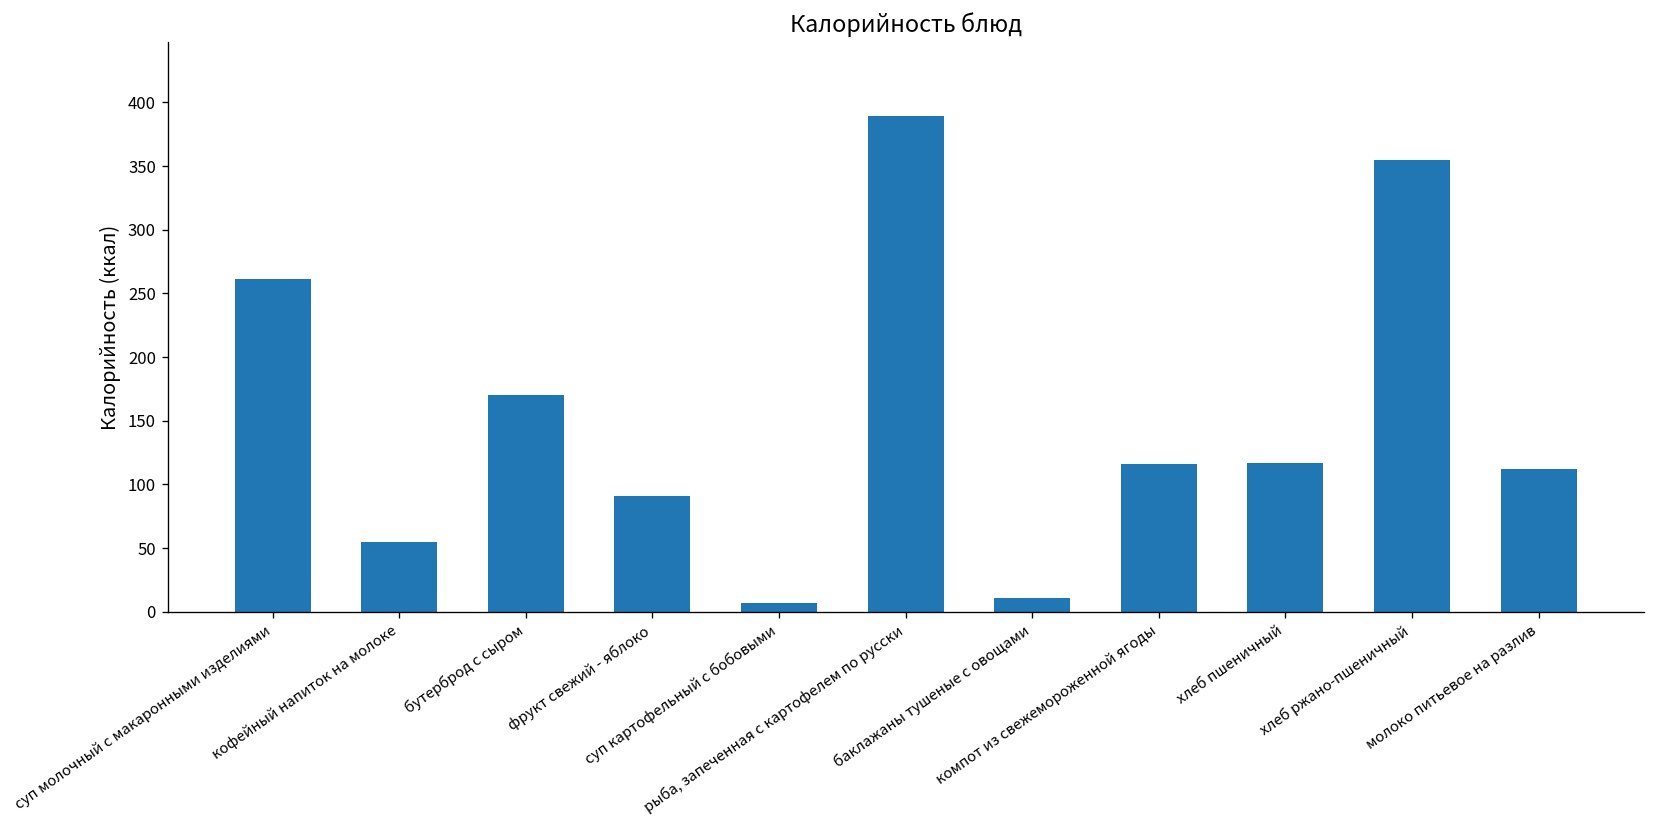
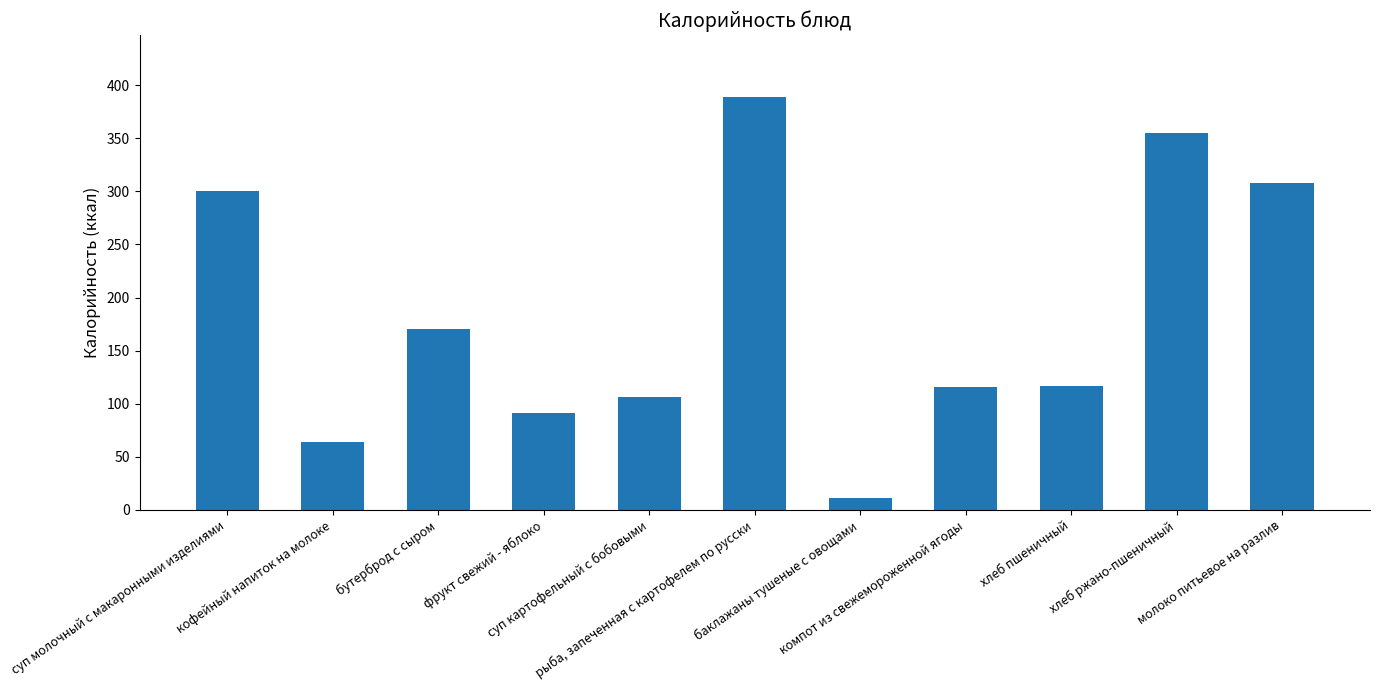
  {
-   "суп молочный с макаронными изделиями": 261,
-   "кофейный напиток на молоке": 55,
+   "суп молочный с макаронными изделиями": 300,
+   "кофейный напиток на молоке": 64,
    "бутерброд с сыром": 170,
    "фрукт свежий - яблоко": 91,
-   "суп картофельный с бобовыми": 7,
+   "суп картофельный с бобовыми": 106,
    "рыба, запеченная с картофелем по русски": 389,
    "баклажаны тушеные с овощами": 11,
    "компот из свежемороженной ягоды": 116,
    "хлеб пшеничный": 117,
    "хлеб ржано-пшеничный": 355,
-   "молоко питьевое на разлив": 112
+   "молоко питьевое на разлив": 308
  }
